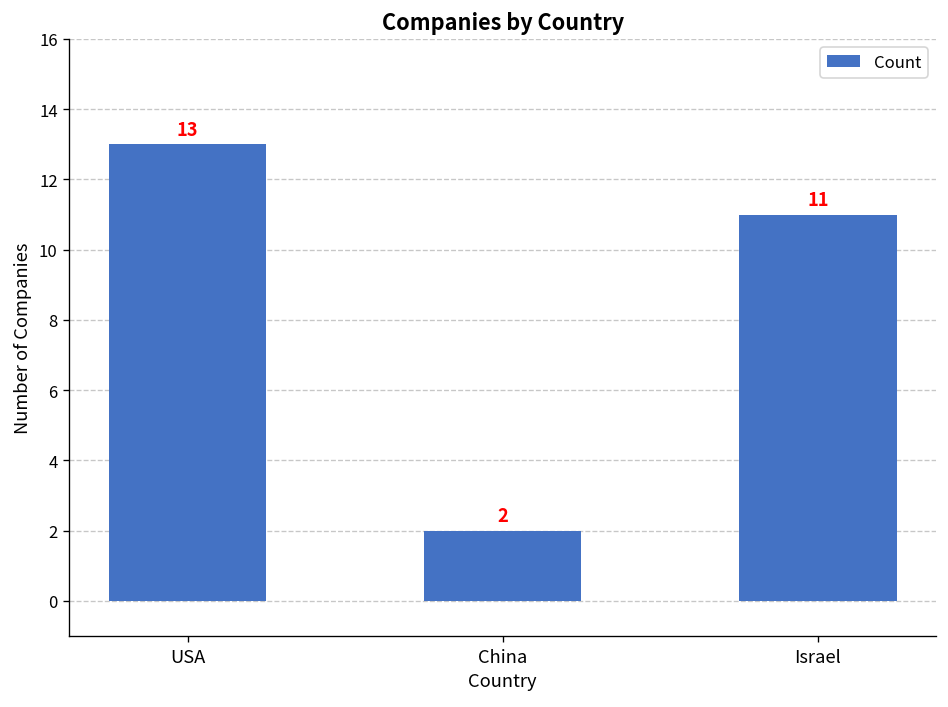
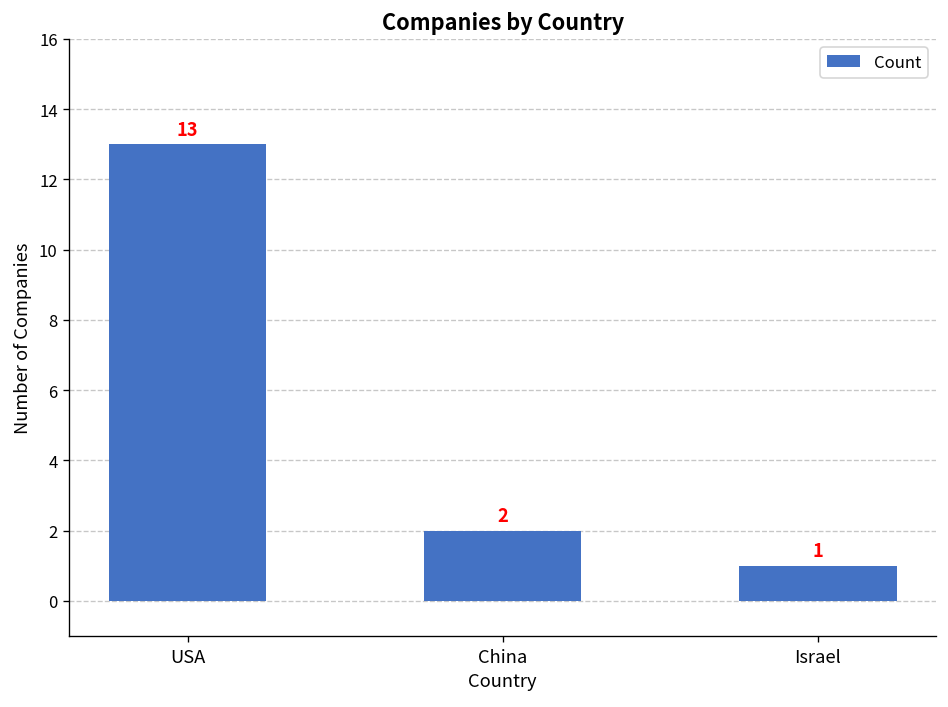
  {
    "USA": 13,
    "China": 2,
-   "Israel": 11
+   "Israel": 1
  }
